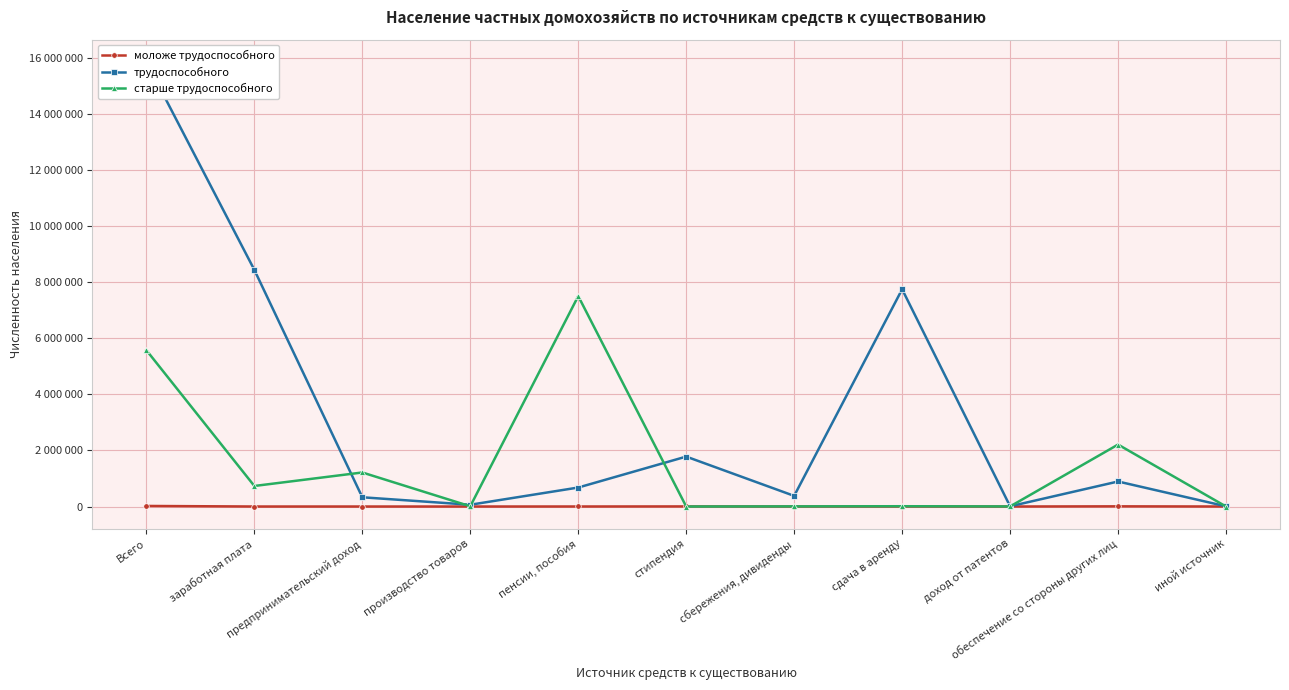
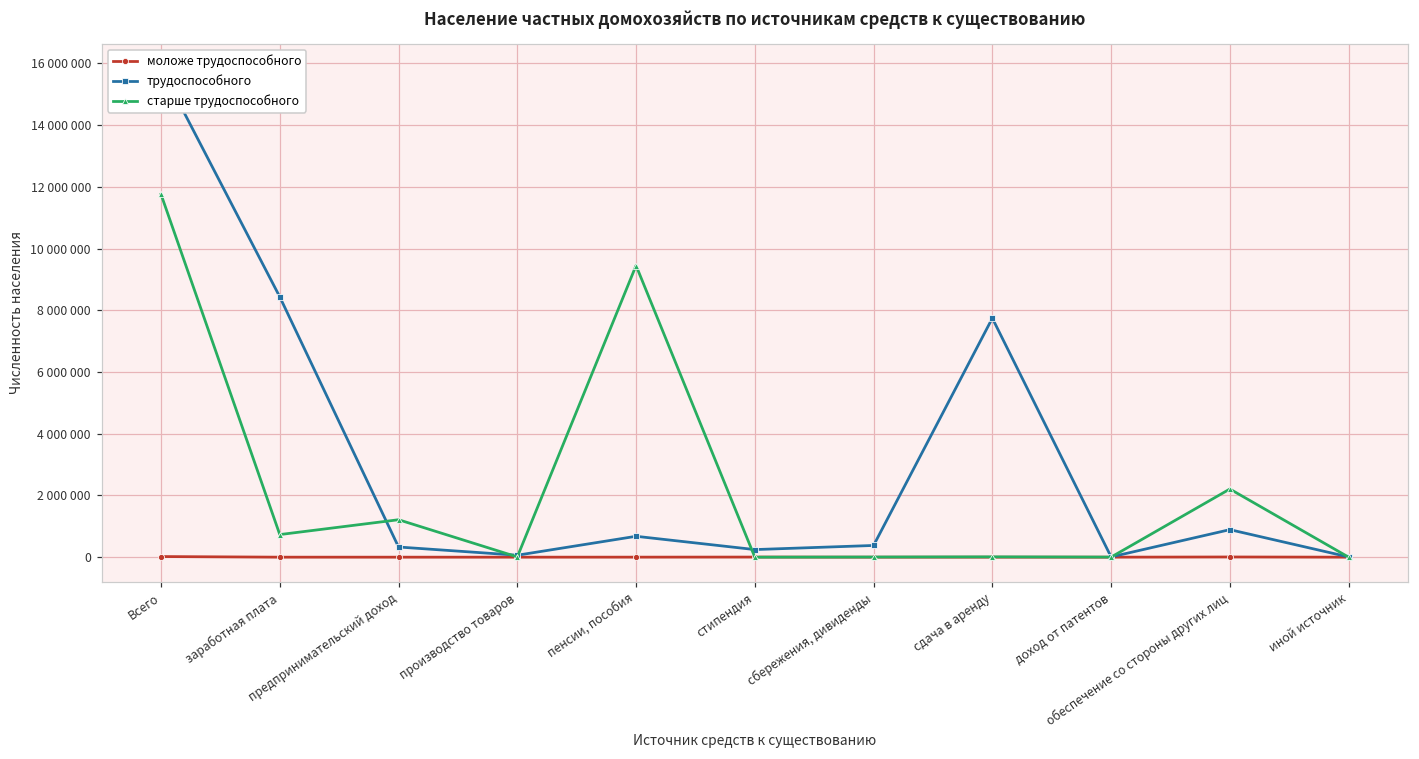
  {
    "моложе трудоспособного": {
      "Всего": 0,
      "заработная плата": 0,
      "предпринимательский доход": 0,
      "пенсии, пособия": 0,
      "обеспечение со стороны других лиц": 0
    },
    "трудоспособного": {
      "заработная плата": 8400000,
      "предпринимательский доход": 300000,
      "пенсии, пособия": 700000,
-     "стипендия": 1800000,
+     "стипендия": 200000,
      "сбережения, дивиденды": 400000,
      "сдача в аренду": 7700000,
      "обеспечение со стороны других лиц": 900000
    },
    "старше трудоспособного": {
-     "Всего": 5600000,
+     "Всего": 11800000,
      "заработная плата": 700000,
      "предпринимательский доход": 1200000,
-     "пенсии, пособия": 7500000,
+     "пенсии, пособия": 9500000,
      "обеспечение со стороны других лиц": 2200000
    }
  }
